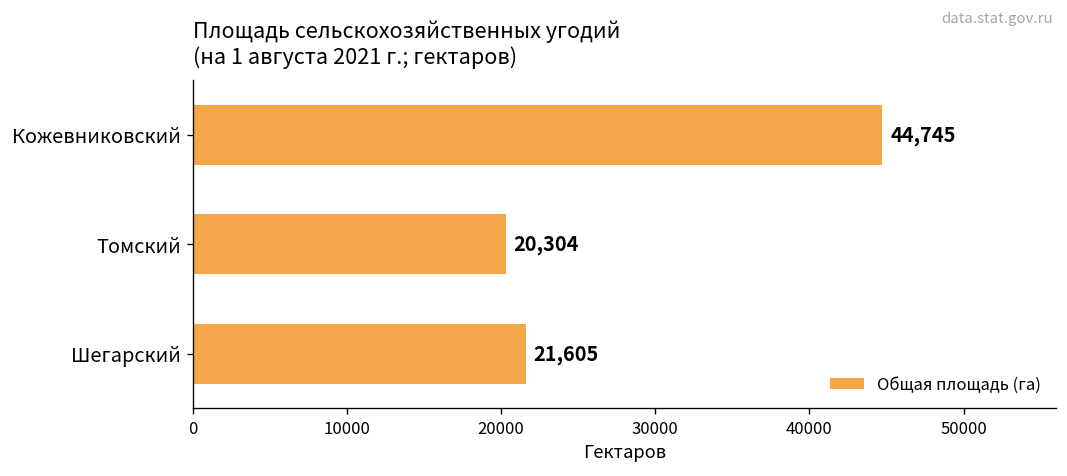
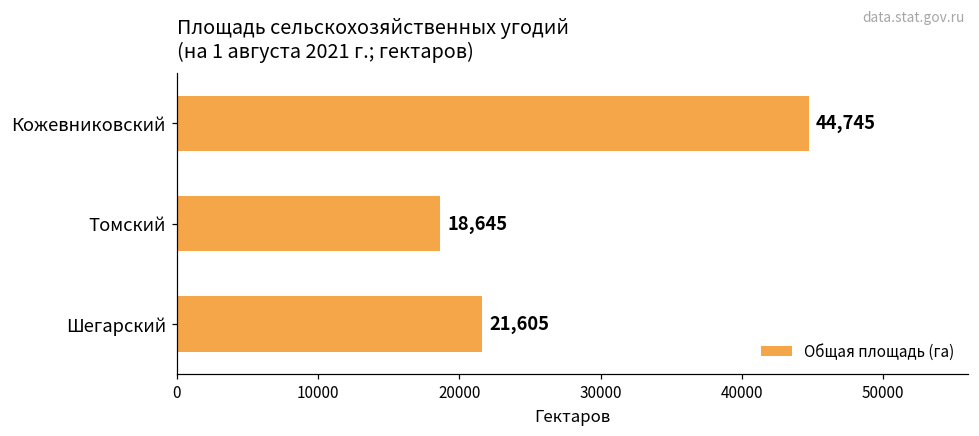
  {
    "Кожевниковский": "44,745",
-   "Томский": "20,304",
+   "Томский": "18,645",
    "Шегарский": "21,605"
  }
